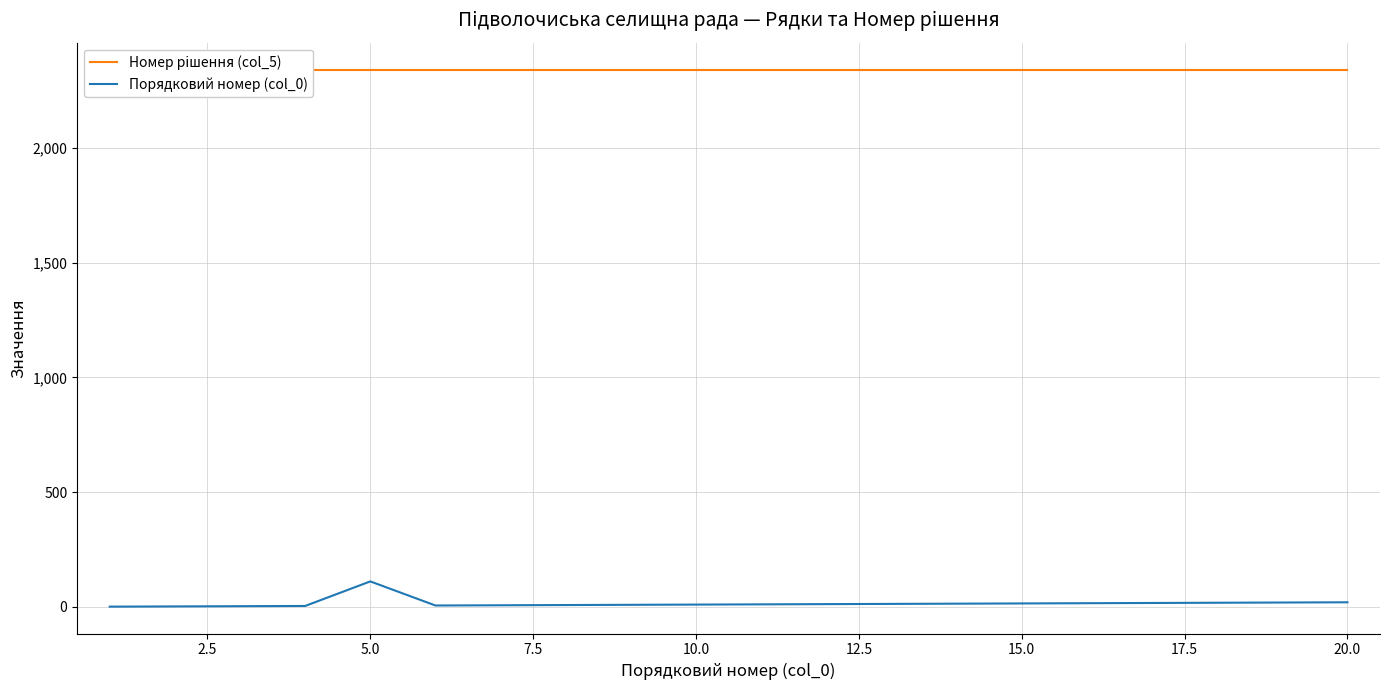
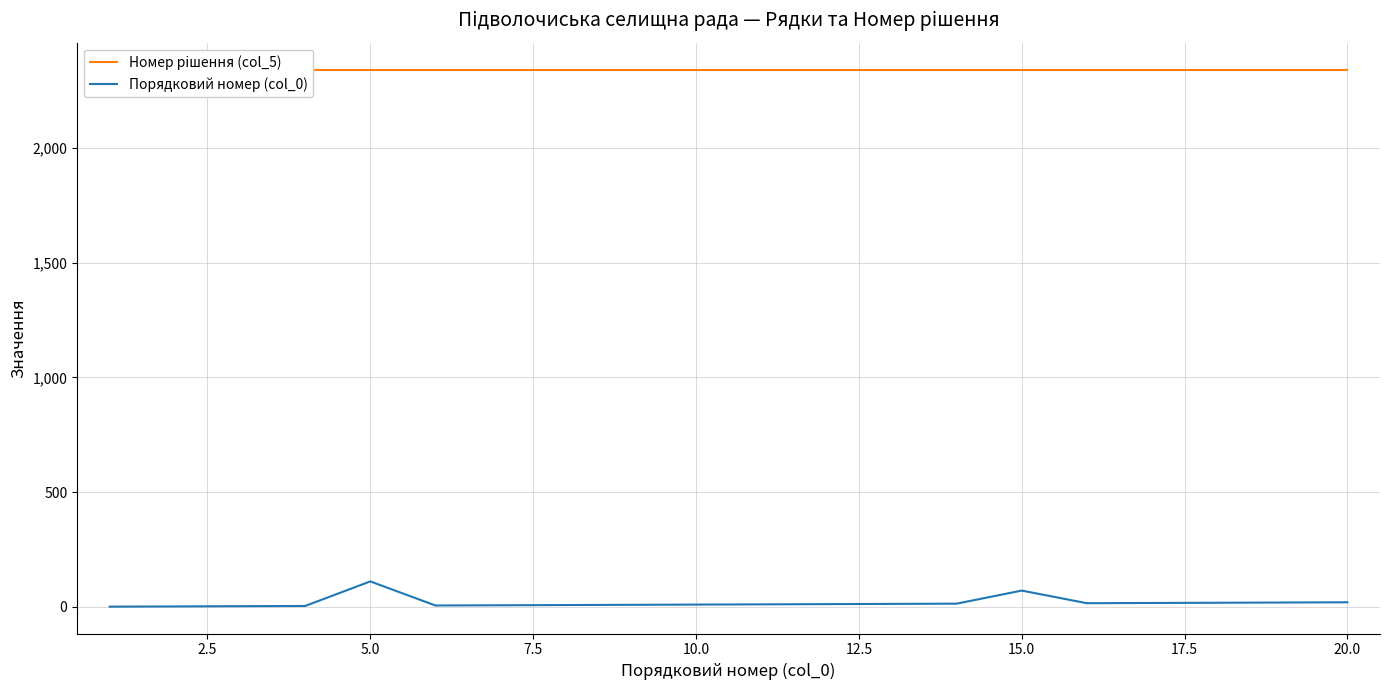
  {
    "Номер рішення (col_5)": {
      "5.0": "2,340",
      "10.0": "2,340",
      "15.0": "2,340",
      "20.0": "2,340"
    },
    "Порядковий номер (col_0)": {
      "5.0": "110",
      "10.0": "10",
-     "15.0": "20",
+     "15.0": "70",
      "20.0": "20"
    }
  }
